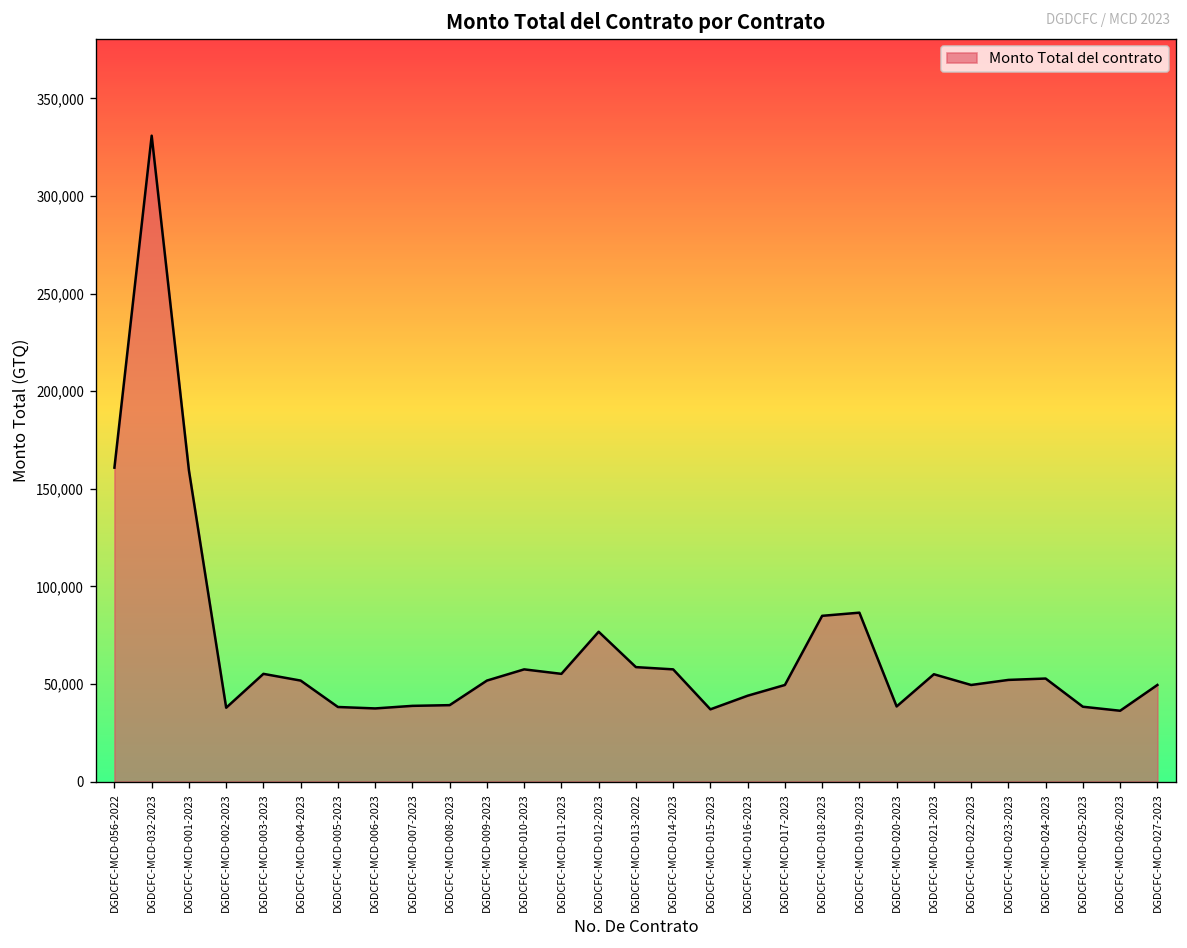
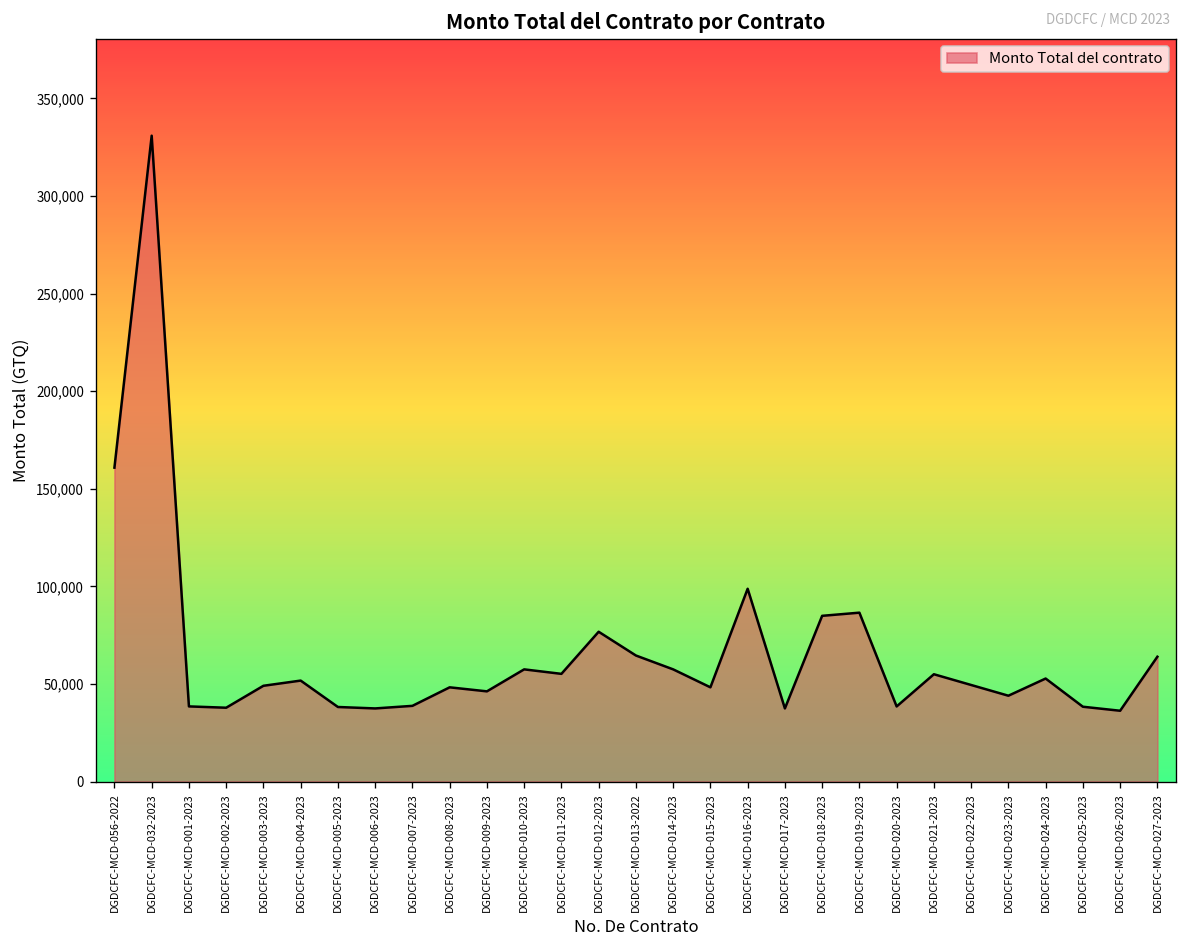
  {
    "DGDCFC-MCD-056-2022": "161,000",
    "DGDCFC-MCD-032-2023": "331,000",
-   "DGDCFC-MCD-001-2023": "159,000",
+   "DGDCFC-MCD-001-2023": "39,000",
    "DGDCFC-MCD-002-2023": "38,000",
-   "DGDCFC-MCD-003-2023": "55,000",
+   "DGDCFC-MCD-003-2023": "49,000",
    "DGDCFC-MCD-004-2023": "52,000",
    "DGDCFC-MCD-005-2023": "38,000",
    "DGDCFC-MCD-006-2023": "37,000",
    "DGDCFC-MCD-007-2023": "39,000",
-   "DGDCFC-MCD-008-2023": "39,000",
-   "DGDCFC-MCD-009-2023": "52,000",
+   "DGDCFC-MCD-008-2023": "48,000",
+   "DGDCFC-MCD-009-2023": "46,000",
    "DGDCFC-MCD-010-2023": "58,000",
    "DGDCFC-MCD-011-2023": "55,000",
    "DGDCFC-MCD-012-2023": "77,000",
-   "DGDCFC-MCD-013-2022": "59,000",
+   "DGDCFC-MCD-013-2022": "65,000",
    "DGDCFC-MCD-014-2023": "58,000",
-   "DGDCFC-MCD-015-2023": "37,000",
-   "DGDCFC-MCD-016-2023": "44,000",
-   "DGDCFC-MCD-017-2023": "50,000",
+   "DGDCFC-MCD-015-2023": "48,000",
+   "DGDCFC-MCD-016-2023": "99,000",
+   "DGDCFC-MCD-017-2023": "37,000",
    "DGDCFC-MCD-018-2023": "85,000",
    "DGDCFC-MCD-019-2023": "87,000",
    "DGDCFC-MCD-020-2023": "39,000",
    "DGDCFC-MCD-021-2023": "55,000",
    "DGDCFC-MCD-022-2023": "50,000",
-   "DGDCFC-MCD-023-2023": "52,000",
+   "DGDCFC-MCD-023-2023": "44,000",
    "DGDCFC-MCD-024-2023": "53,000",
    "DGDCFC-MCD-025-2023": "38,000",
    "DGDCFC-MCD-026-2023": "36,000",
-   "DGDCFC-MCD-027-2023": "50,000"
+   "DGDCFC-MCD-027-2023": "64,000"
  }
